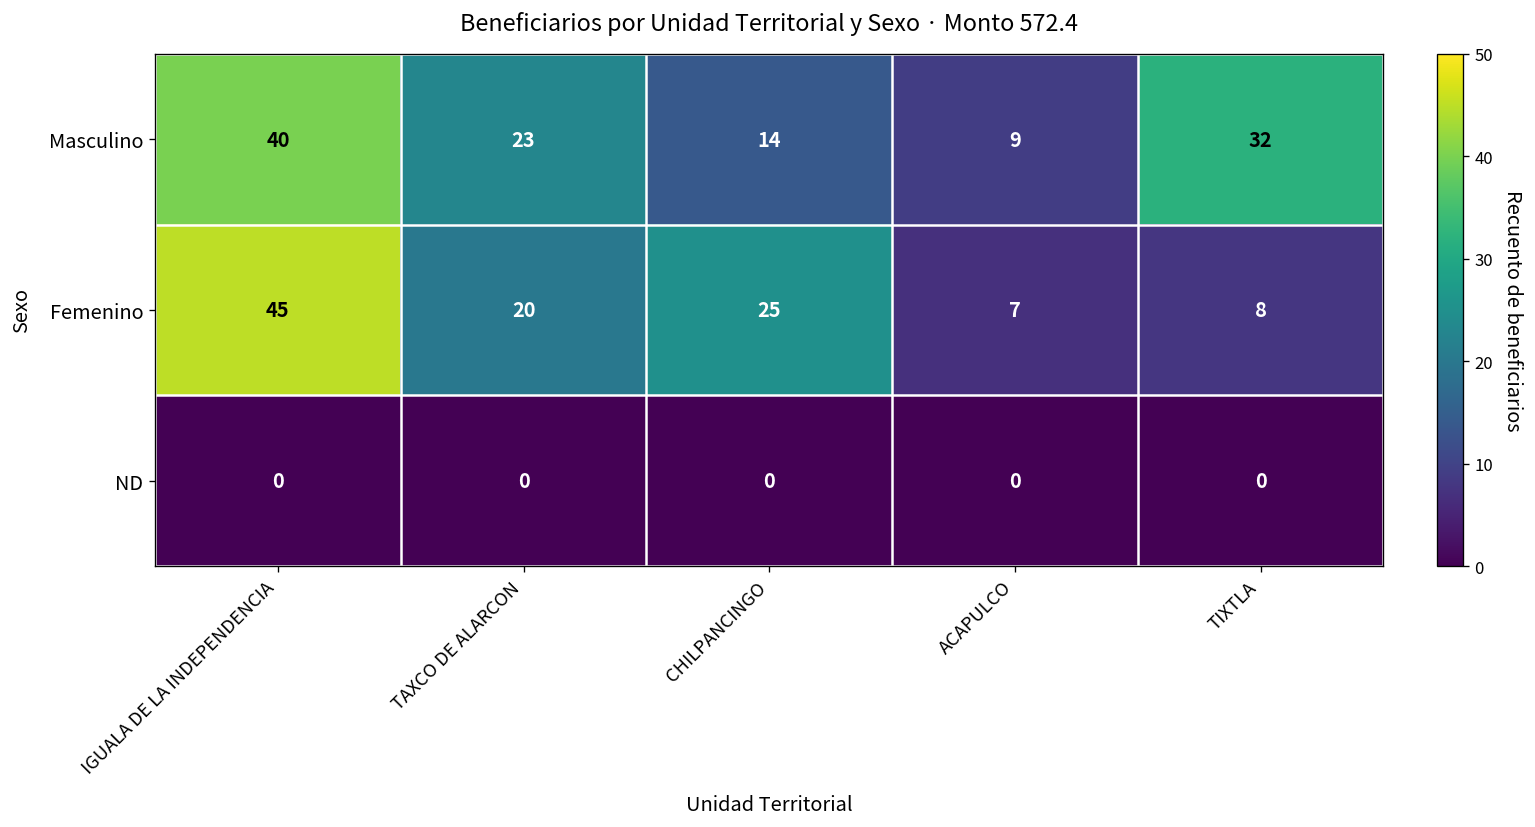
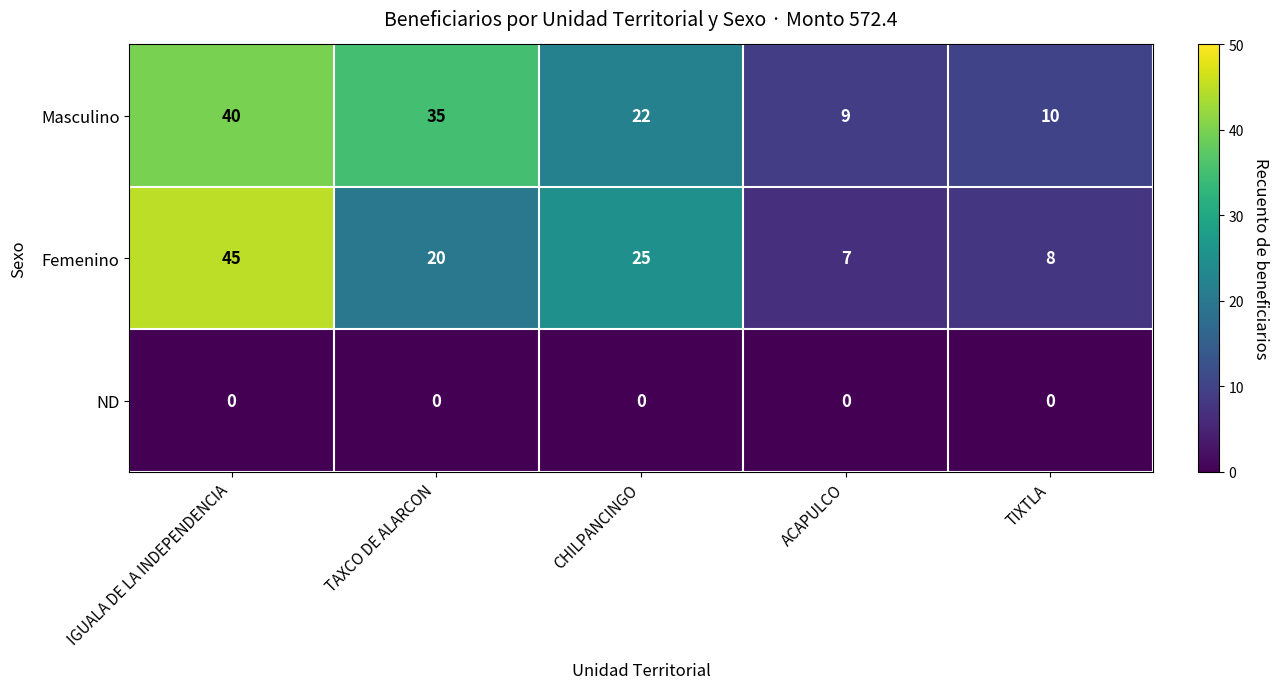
  {
    "Masculino": {
      "IGUALA DE LA INDEPENDENCIA": 40,
-     "TAXCO DE ALARCON": 23,
-     "CHILPANCINGO": 14,
+     "TAXCO DE ALARCON": 35,
+     "CHILPANCINGO": 22,
      "ACAPULCO": 9,
-     "TIXTLA": 32
+     "TIXTLA": 10
    },
    "Femenino": {
      "IGUALA DE LA INDEPENDENCIA": 45,
      "TAXCO DE ALARCON": 20,
      "CHILPANCINGO": 25,
      "ACAPULCO": 7,
      "TIXTLA": 8
    },
    "ND": {
      "IGUALA DE LA INDEPENDENCIA": 0,
      "TAXCO DE ALARCON": 0,
      "CHILPANCINGO": 0,
      "ACAPULCO": 0,
      "TIXTLA": 0
    }
  }
